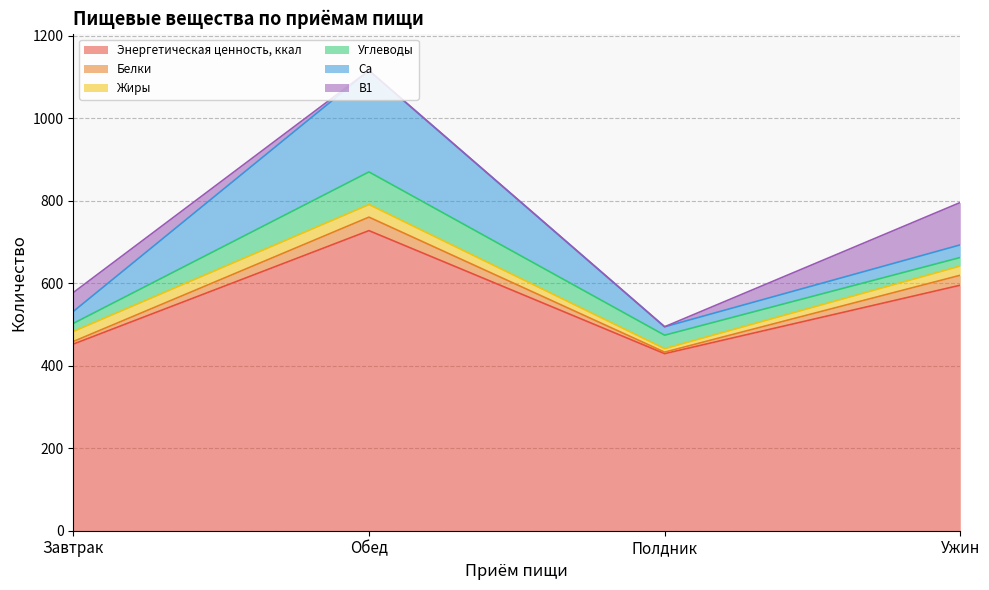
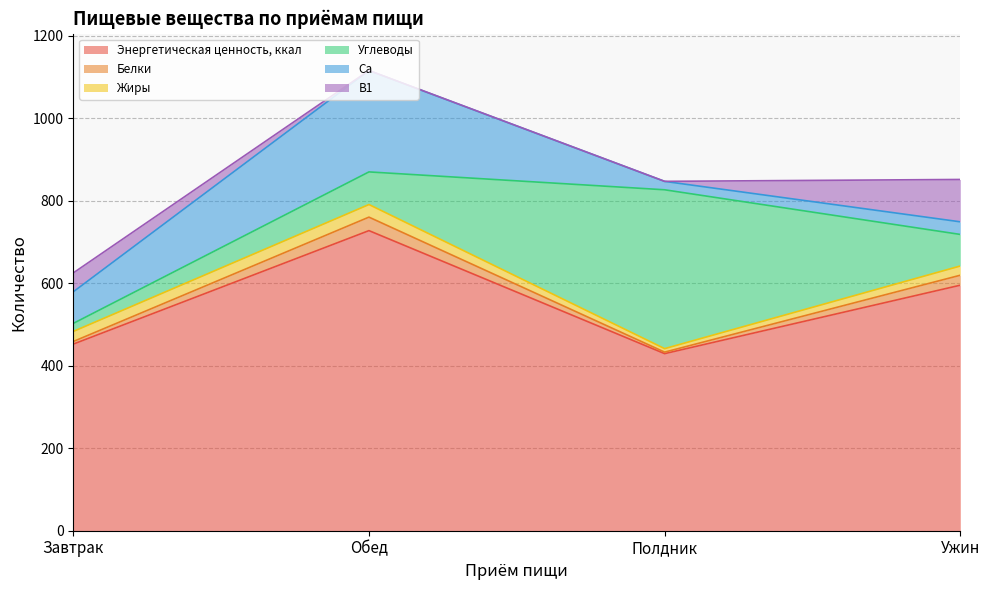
  {
    "Углеводы": {
      "Завтрак": 20,
      "Обед": 80,
-     "Полдник": 30,
-     "Ужин": 20
+     "Полдник": 390,
+     "Ужин": 80
    },
    "Ca": {
-     "Завтрак": 30,
+     "Завтрак": 80,
      "Ужин": 30
    },
    "B1": {
      "Завтрак": 50,
      "Ужин": 100
    }
  }
